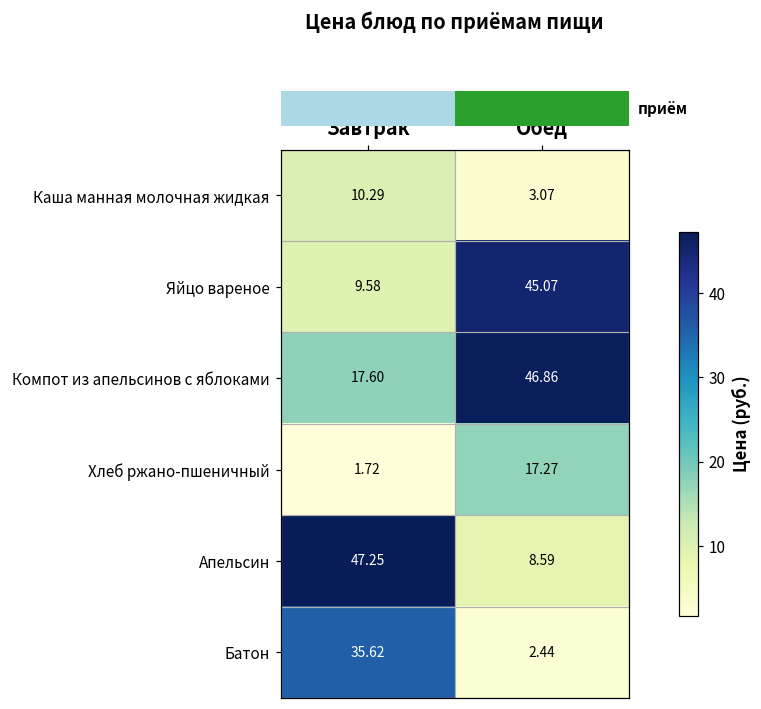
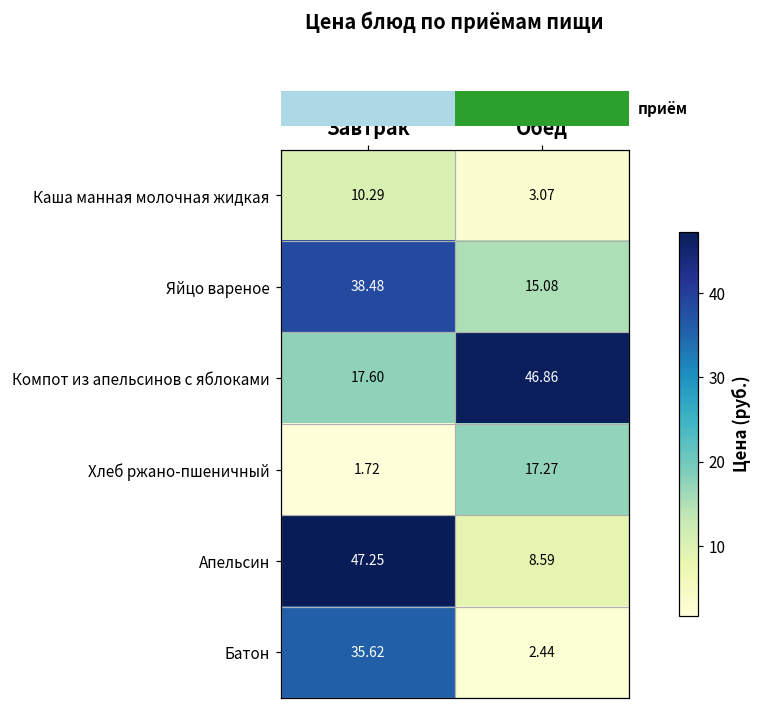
  {
    "Каша манная молочная жидкая": {
      "Завтрак": 10.29,
      "Обед": 3.07
    },
    "Яйцо вареное": {
-     "Завтрак": 9.58,
-     "Обед": 45.07
+     "Завтрак": 38.48,
+     "Обед": 15.08
    },
    "Компот из апельсинов с яблоками": {
      "Завтрак": 17.60,
      "Обед": 46.86
    },
    "Хлеб ржано-пшеничный": {
      "Завтрак": 1.72,
      "Обед": 17.27
    },
    "Апельсин": {
      "Завтрак": 47.25,
      "Обед": 8.59
    },
    "Батон": {
      "Завтрак": 35.62,
      "Обед": 2.44
    }
  }
